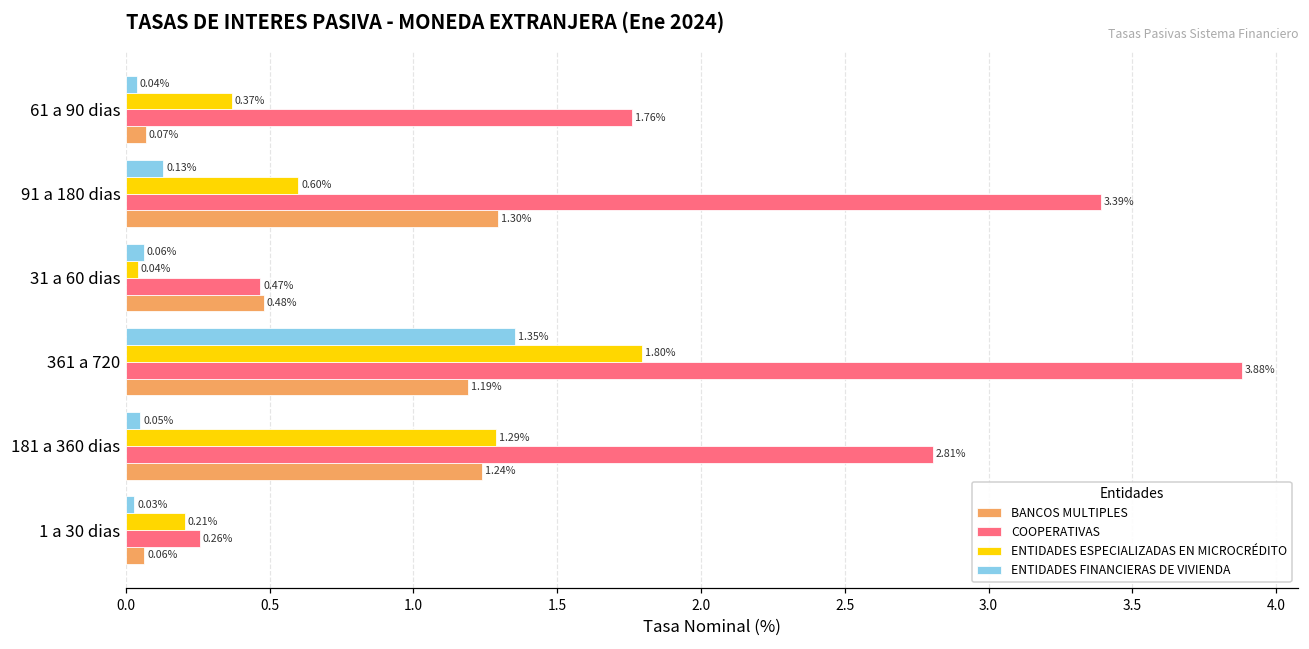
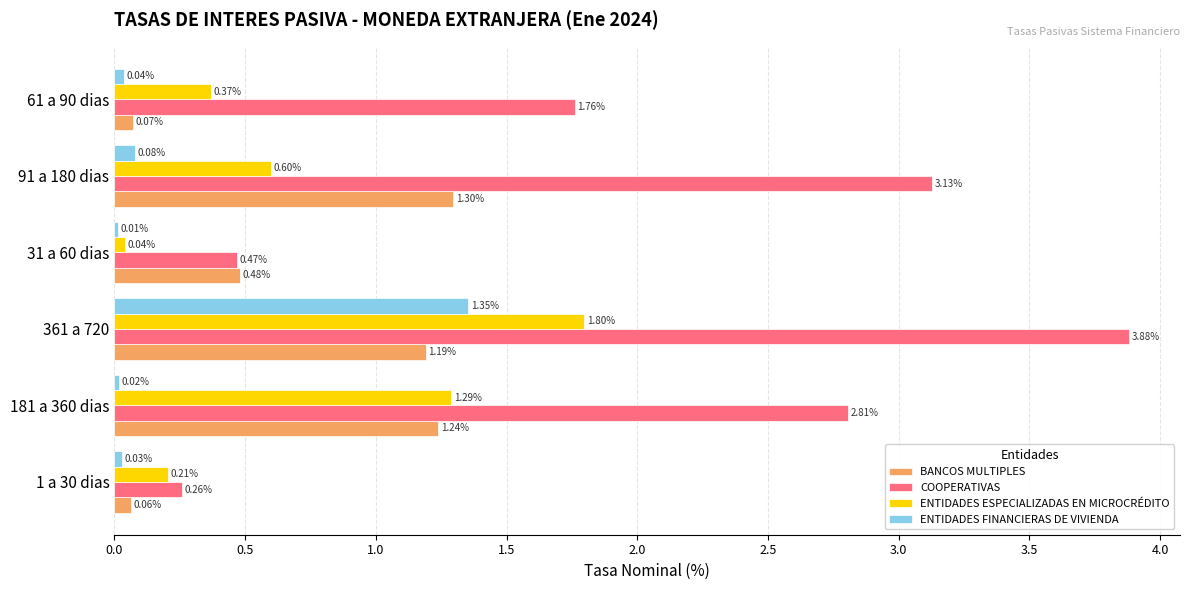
  {
    "BANCOS MULTIPLES": {
      "61 a 90 dias": "0.07%",
      "91 a 180 dias": "1.30%",
      "31 a 60 dias": "0.48%",
      "361 a 720": "1.19%",
      "181 a 360 dias": "1.24%",
      "1 a 30 dias": "0.06%"
    },
    "COOPERATIVAS": {
      "61 a 90 dias": "1.76%",
-     "91 a 180 dias": "3.39%",
+     "91 a 180 dias": "3.13%",
      "31 a 60 dias": "0.47%",
      "361 a 720": "3.88%",
      "181 a 360 dias": "2.81%",
      "1 a 30 dias": "0.26%"
    },
    "ENTIDADES ESPECIALIZADAS EN MICROCRÉDITO": {
      "61 a 90 dias": "0.37%",
      "91 a 180 dias": "0.60%",
      "31 a 60 dias": "0.04%",
      "361 a 720": "1.80%",
      "181 a 360 dias": "1.29%",
      "1 a 30 dias": "0.21%"
    },
    "ENTIDADES FINANCIERAS DE VIVIENDA": {
      "61 a 90 dias": "0.04%",
-     "91 a 180 dias": "0.13%",
-     "31 a 60 dias": "0.06%",
+     "91 a 180 dias": "0.08%",
+     "31 a 60 dias": "0.01%",
      "361 a 720": "1.35%",
-     "181 a 360 dias": "0.05%",
+     "181 a 360 dias": "0.02%",
      "1 a 30 dias": "0.03%"
    }
  }
